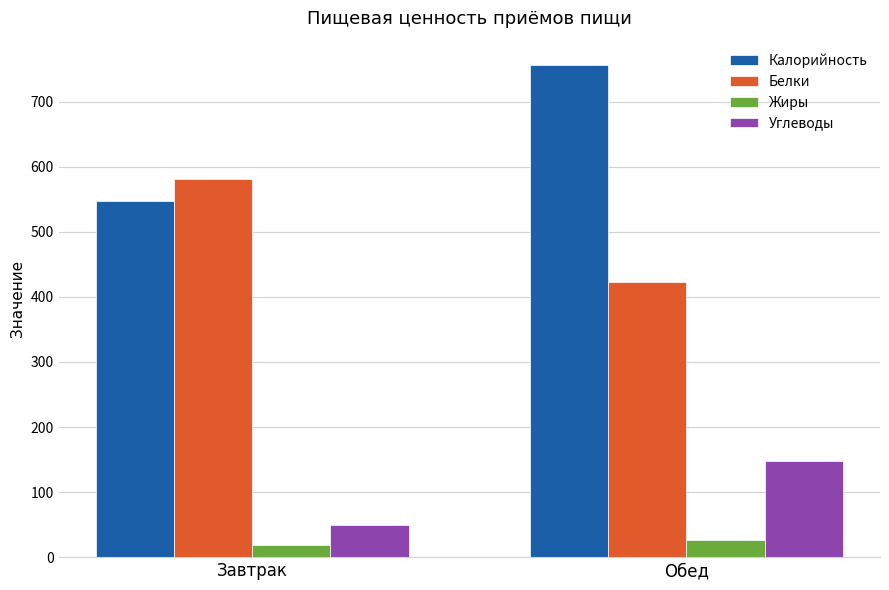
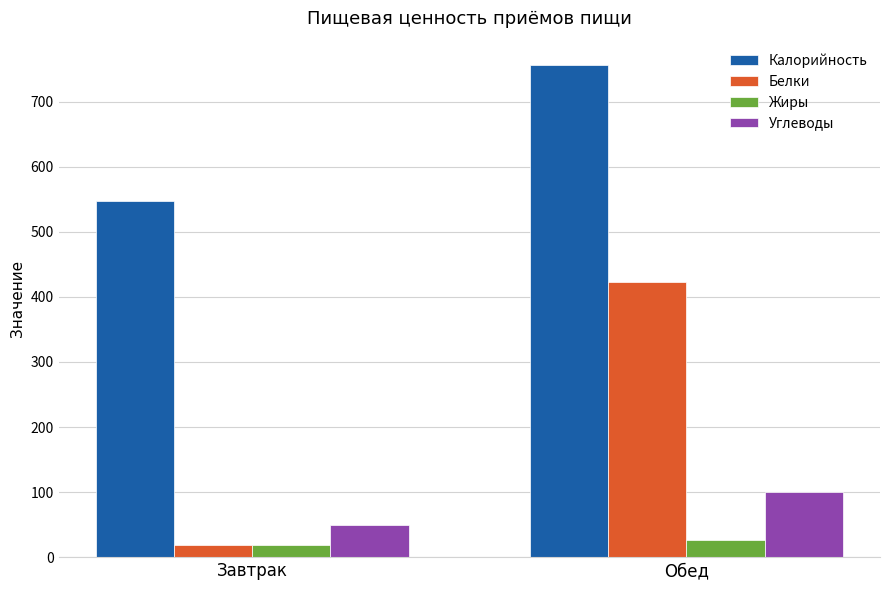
  {
    "Калорийность": {
      "Завтрак": 550,
      "Обед": 760
    },
    "Белки": {
-     "Завтрак": 580,
+     "Завтрак": 20,
      "Обед": 420
    },
    "Жиры": {
      "Завтрак": 20,
      "Обед": 30
    },
    "Углеводы": {
      "Завтрак": 50,
-     "Обед": 150
+     "Обед": 100
    }
  }
